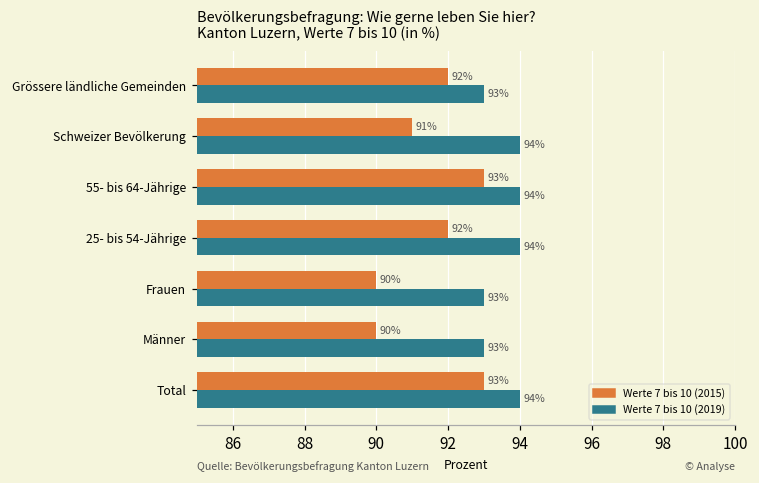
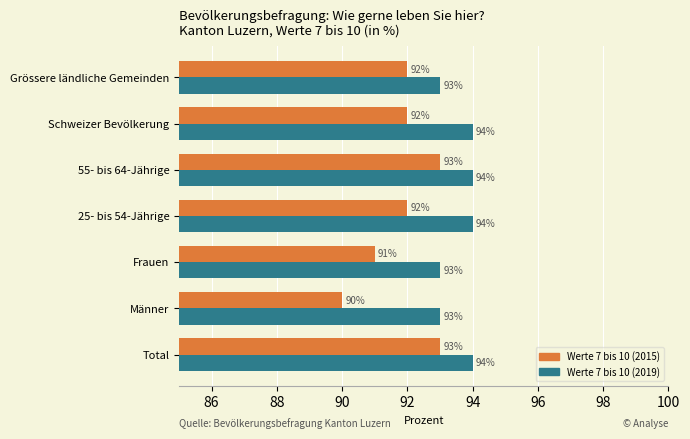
  {
    "Werte 7 bis 10 (2015)": {
      "Grössere ländliche Gemeinden": "92%",
-     "Schweizer Bevölkerung": "91%",
+     "Schweizer Bevölkerung": "92%",
      "55- bis 64-Jährige": "93%",
      "25- bis 54-Jährige": "92%",
-     "Frauen": "90%",
+     "Frauen": "91%",
      "Männer": "90%",
      "Total": "93%"
    },
    "Werte 7 bis 10 (2019)": {
      "Grössere ländliche Gemeinden": "93%",
      "Schweizer Bevölkerung": "94%",
      "55- bis 64-Jährige": "94%",
      "25- bis 54-Jährige": "94%",
      "Frauen": "93%",
      "Männer": "93%",
      "Total": "94%"
    }
  }
